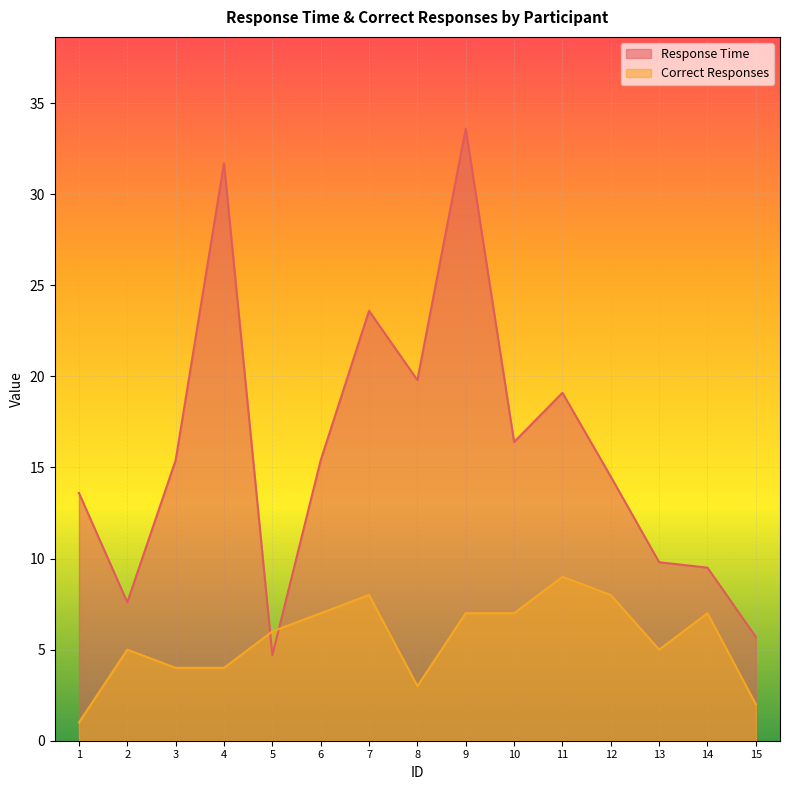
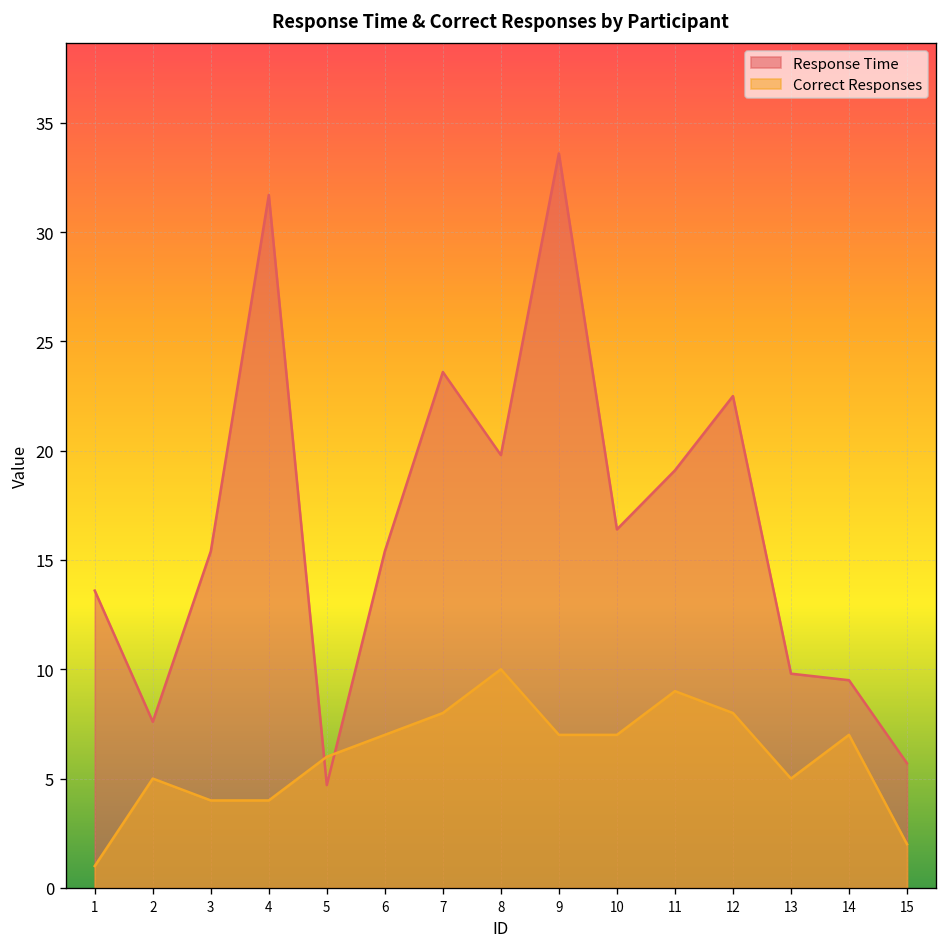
  {
    "Response Time": {
      "1": 13.6,
      "2": 7.6,
      "3": 15.4,
      "4": 31.7,
      "5": 4.7,
      "6": 15.4,
      "7": 23.6,
      "8": 19.8,
      "9": 33.6,
      "10": 16.4,
      "11": 19.1,
-     "12": 14.5,
+     "12": 22.5,
      "13": 9.8,
      "14": 9.5,
      "15": 5.7
    },
    "Correct Responses": {
      "1": 1,
      "2": 5,
      "3": 4,
      "4": 4,
      "5": 6,
      "6": 7,
      "7": 8,
-     "8": 3,
+     "8": 10,
      "9": 7,
      "10": 7,
      "11": 9,
      "12": 8,
      "13": 5,
      "14": 7,
      "15": 2
    }
  }
